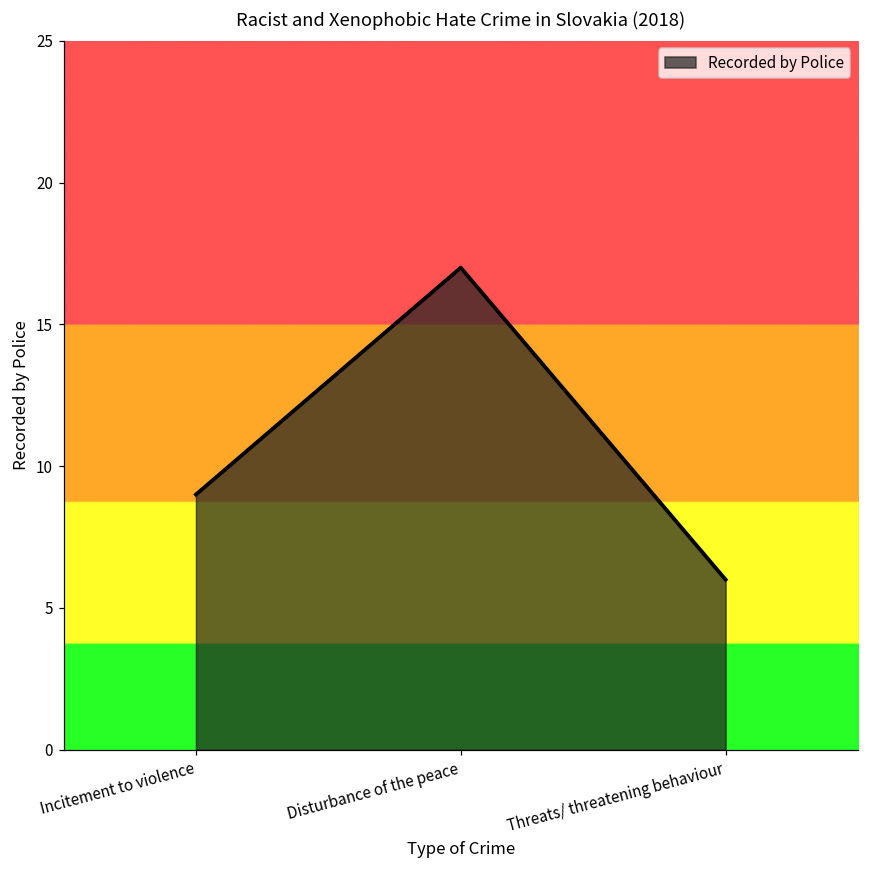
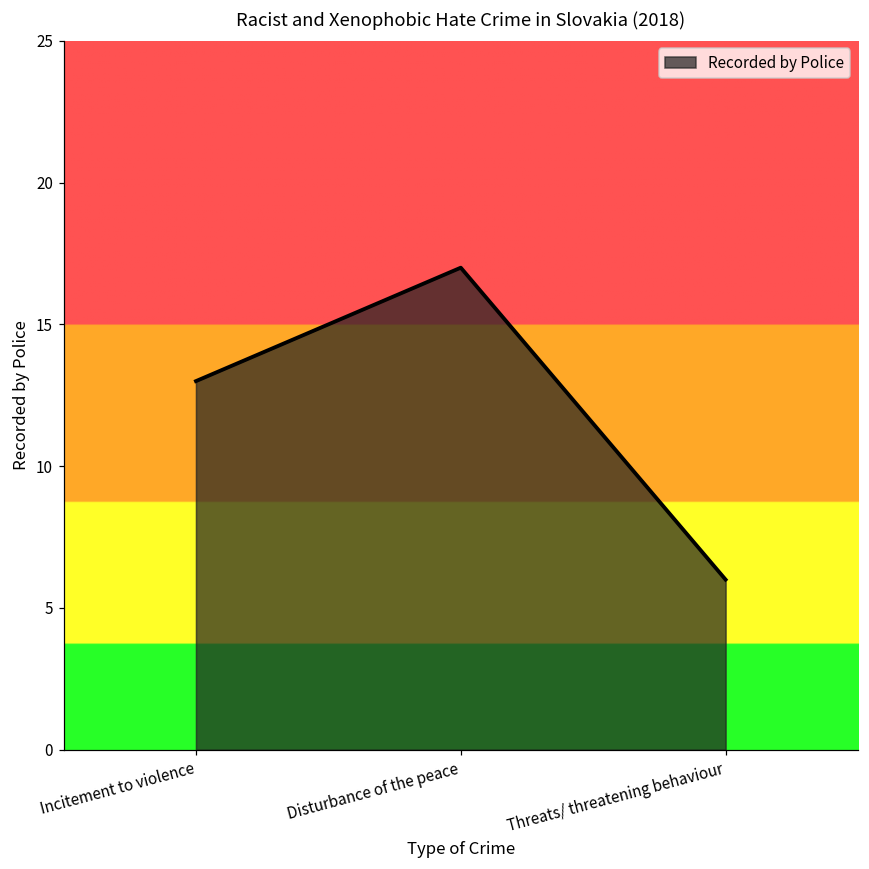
  {
-   "Incitement to violence": 9,
+   "Incitement to violence": 13,
    "Disturbance of the peace": 17,
    "Threats/ threatening behaviour": 6
  }
